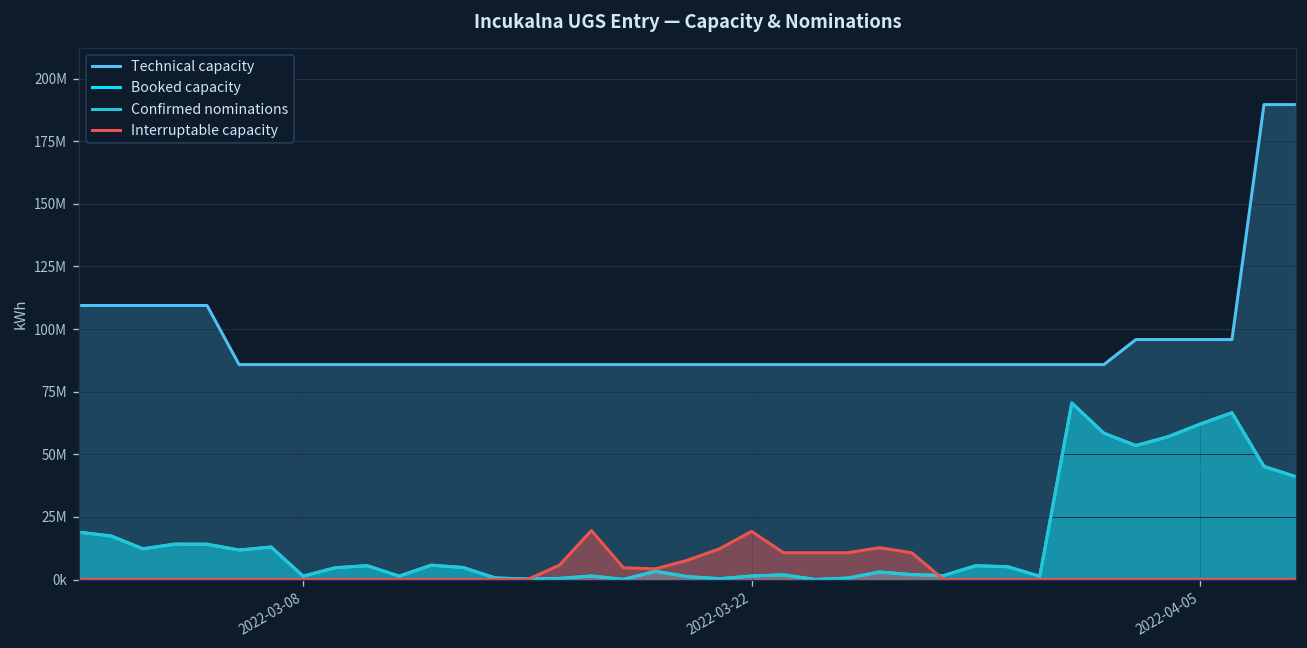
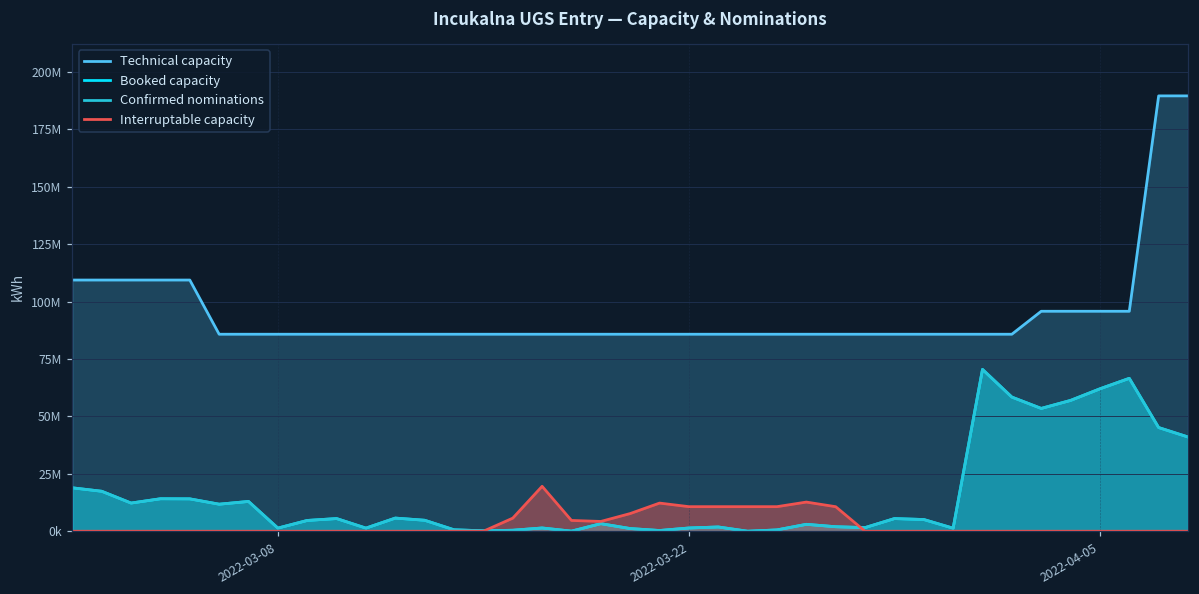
  {
    "Interruptable capacity": {
      "2022-03-08": 0,
-     "2022-03-22": 19000000,
+     "2022-03-22": 11000000,
      "2022-04-05": 0
    }
  }
